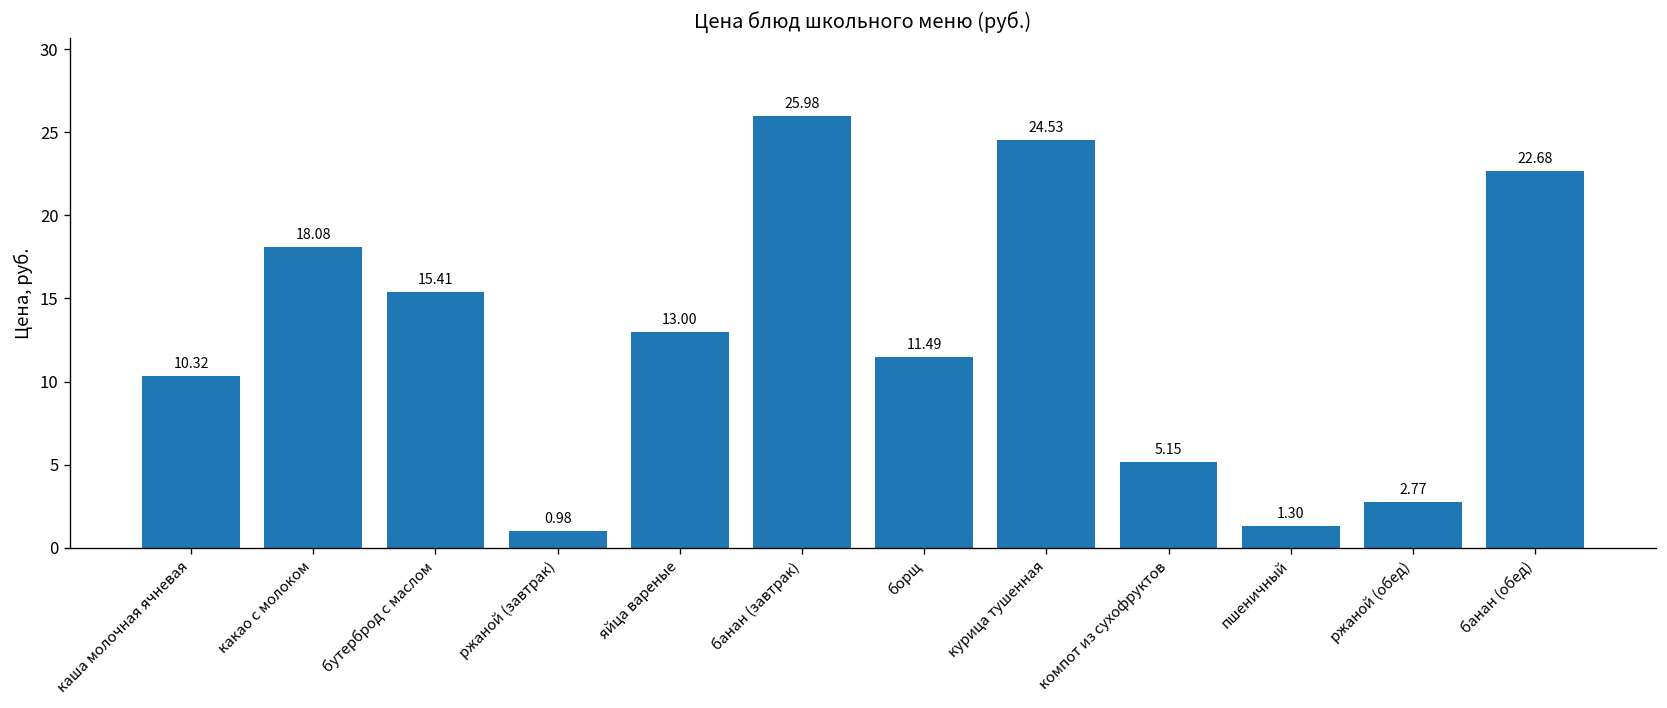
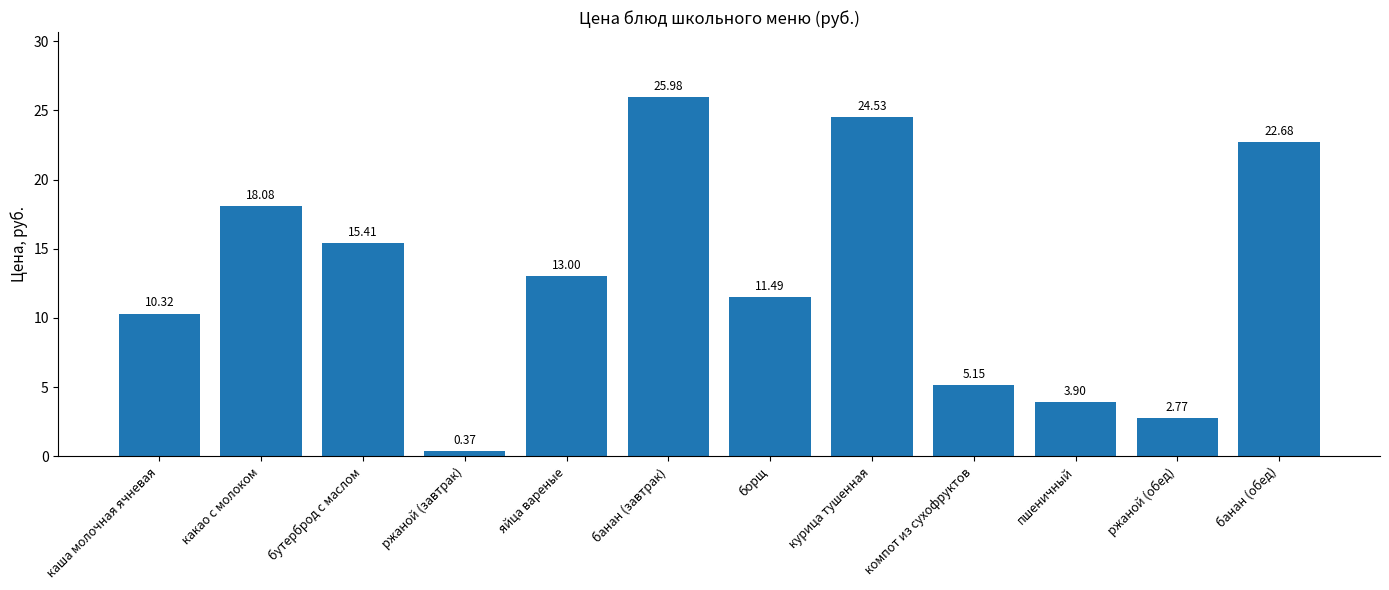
  {
    "каша молочная ячневая": 10.32,
    "какао с молоком": 18.08,
    "бутерброд с маслом": 15.41,
-   "ржаной (завтрак)": 0.98,
+   "ржаной (завтрак)": 0.37,
    "яйца вареные": 13.00,
    "банан (завтрак)": 25.98,
    "борщ": 11.49,
    "курица тушенная": 24.53,
    "компот из сухофруктов": 5.15,
-   "пшеничный": 1.30,
+   "пшеничный": 3.90,
    "ржаной (обед)": 2.77,
    "банан (обед)": 22.68
  }
